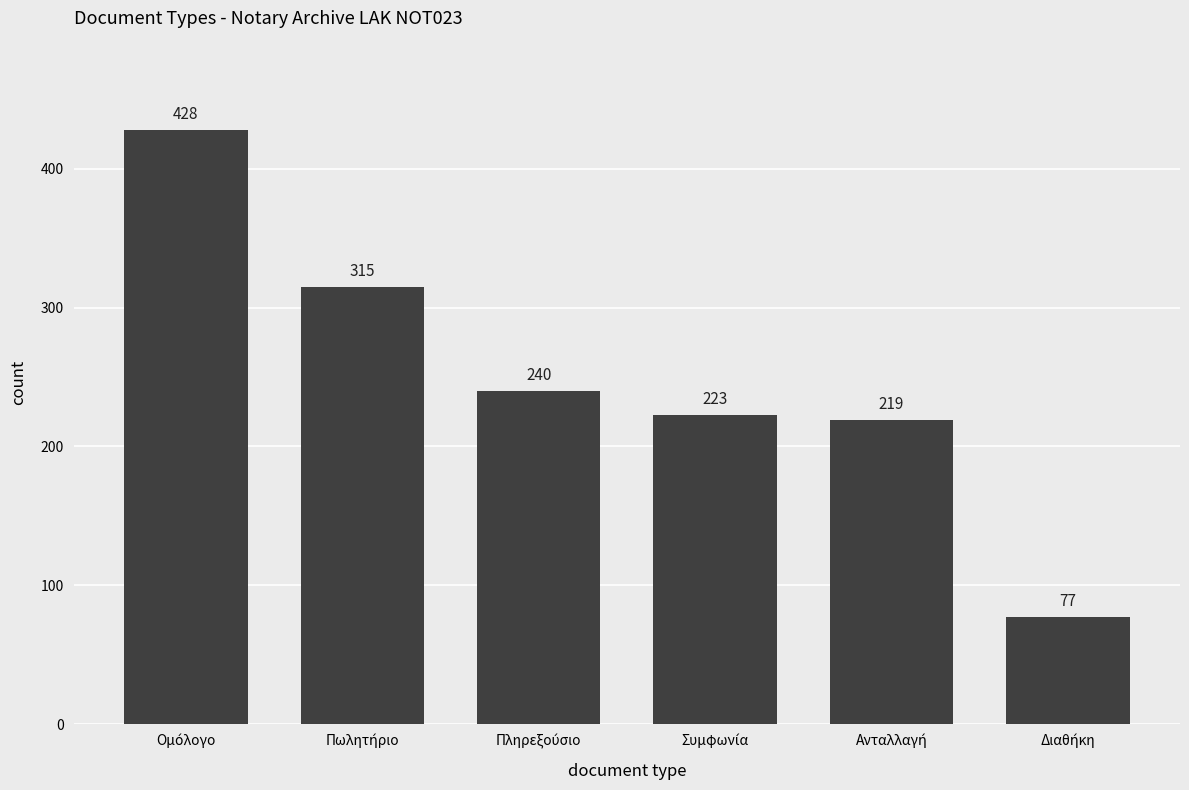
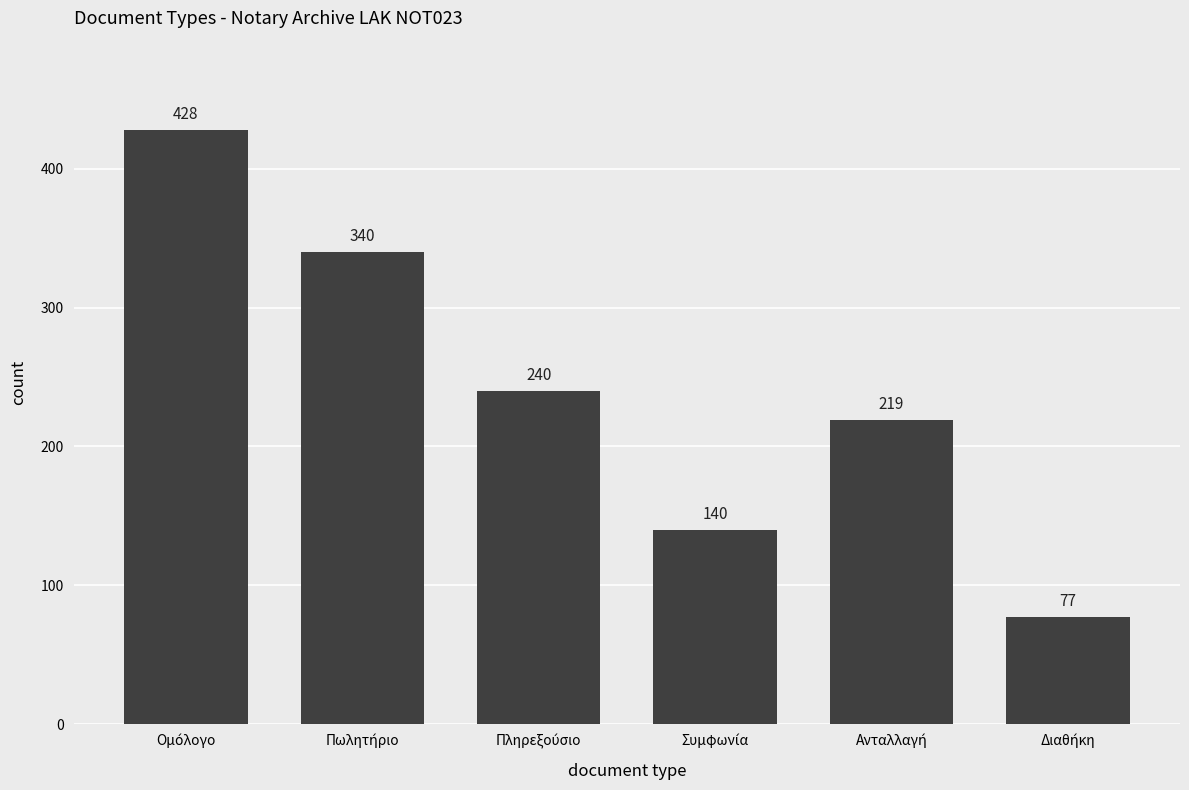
  {
    "Ομόλογο": 428,
-   "Πωλητήριο": 315,
+   "Πωλητήριο": 340,
    "Πληρεξούσιο": 240,
-   "Συμφωνία": 223,
+   "Συμφωνία": 140,
    "Ανταλλαγή": 219,
    "Διαθήκη": 77
  }
